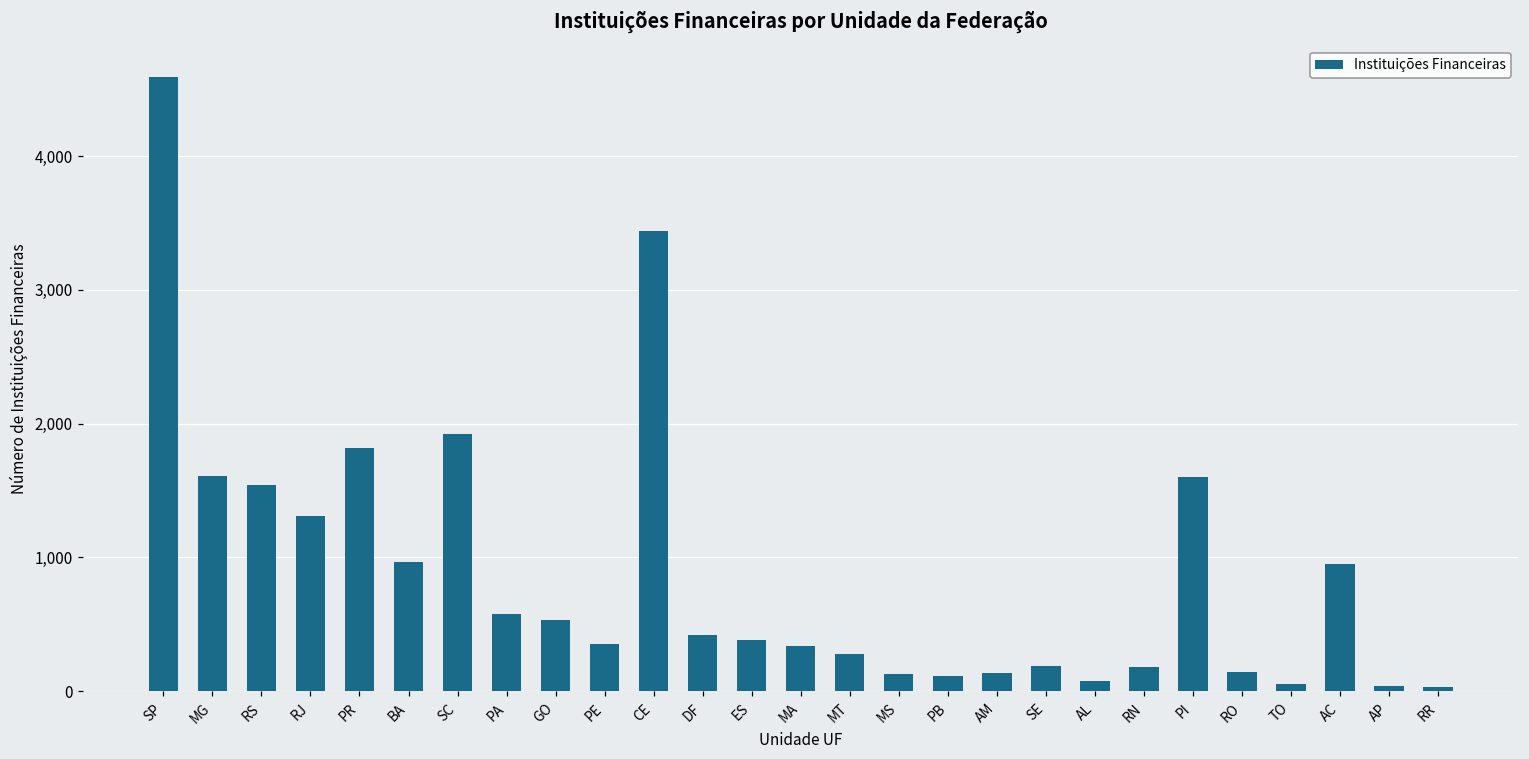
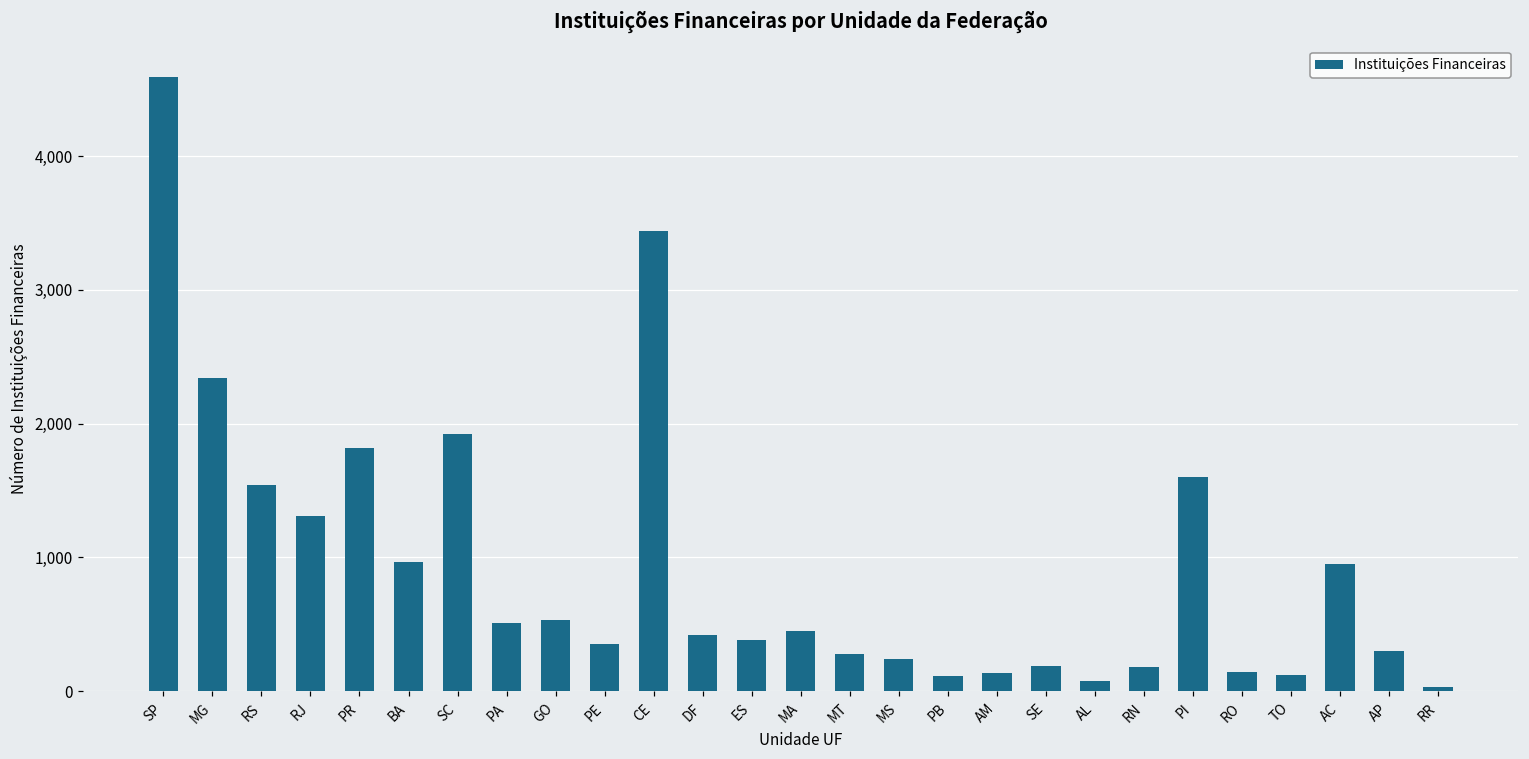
  {
    "SP": "4,600",
-   "MG": "1,610",
+   "MG": "2,340",
    "RS": "1,540",
    "RJ": "1,310",
    "PR": "1,820",
    "BA": "960",
    "SC": "1,920",
-   "PA": "570",
+   "PA": "510",
    "GO": "530",
    "PE": "350",
    "CE": "3,440",
    "DF": "420",
    "ES": "380",
-   "MA": "340",
+   "MA": "450",
    "MT": "280",
-   "MS": "130",
+   "MS": "240",
    "PB": "110",
    "AM": "140",
    "SE": "190",
    "AL": "80",
    "RN": "180",
    "PI": "1,600",
    "RO": "140",
-   "TO": "50",
+   "TO": "120",
    "AC": "950",
-   "AP": "40",
+   "AP": "300",
    "RR": "30"
  }
